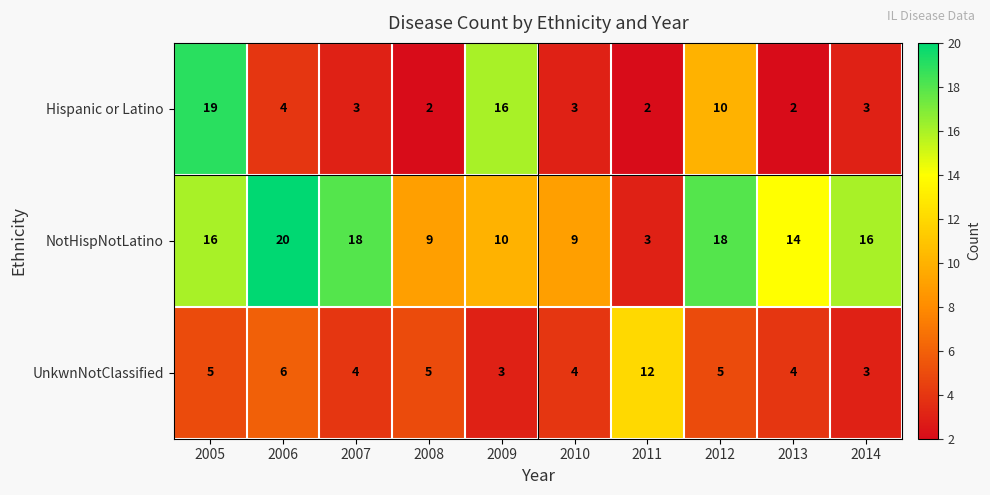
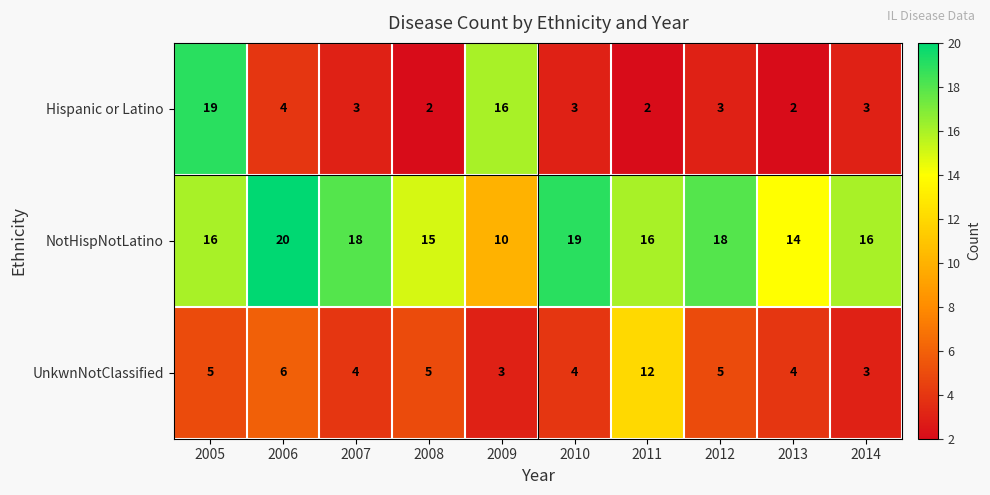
  {
    "Hispanic or Latino": {
      "2005": 19,
      "2006": 4,
      "2007": 3,
      "2008": 2,
      "2009": 16,
      "2010": 3,
      "2011": 2,
-     "2012": 10,
+     "2012": 3,
      "2013": 2,
      "2014": 3
    },
    "NotHispNotLatino": {
      "2005": 16,
      "2006": 20,
      "2007": 18,
-     "2008": 9,
+     "2008": 15,
      "2009": 10,
-     "2010": 9,
-     "2011": 3,
+     "2010": 19,
+     "2011": 16,
      "2012": 18,
      "2013": 14,
      "2014": 16
    },
    "UnkwnNotClassified": {
      "2005": 5,
      "2006": 6,
      "2007": 4,
      "2008": 5,
      "2009": 3,
      "2010": 4,
      "2011": 12,
      "2012": 5,
      "2013": 4,
      "2014": 3
    }
  }
